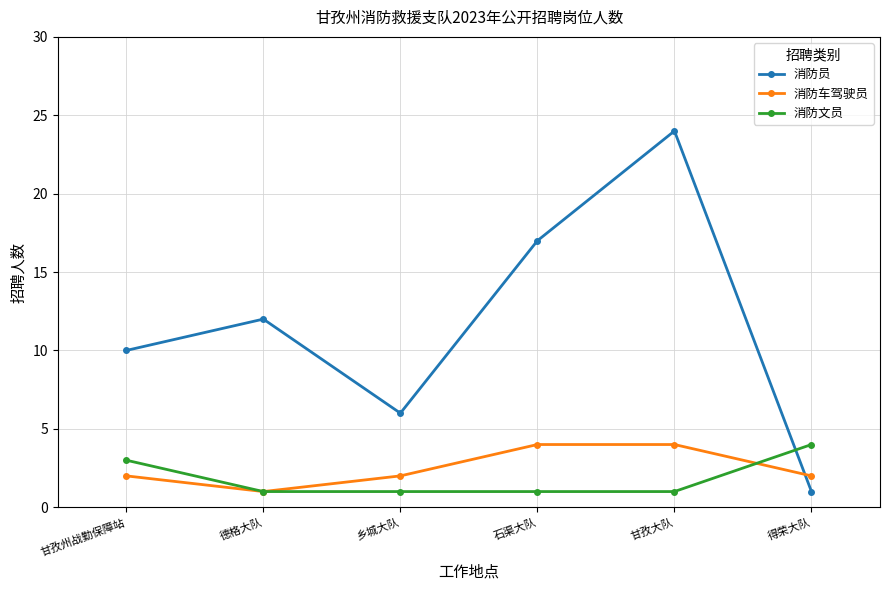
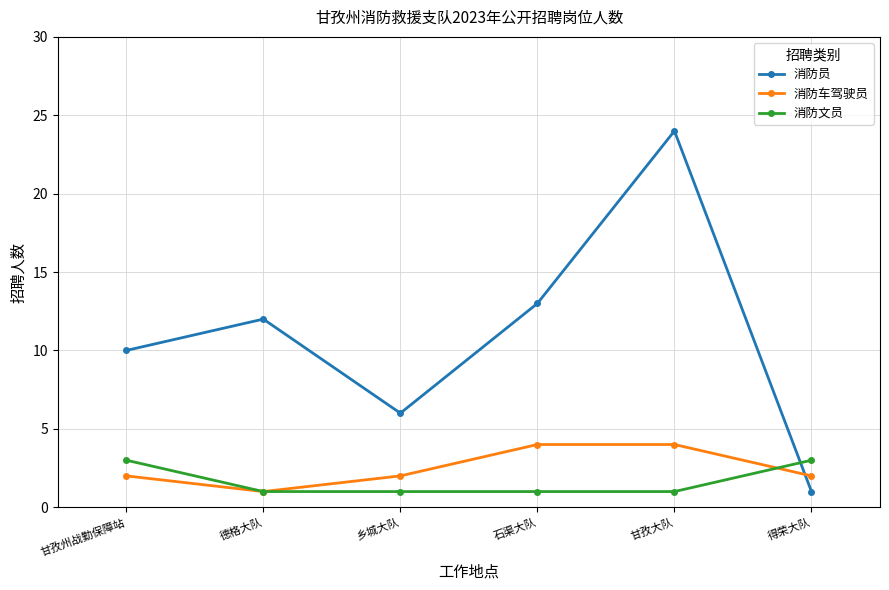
  {
    "消防员": {
      "甘孜州战勤保障站": 10,
      "德格大队": 12,
      "乡城大队": 6,
-     "石渠大队": 17,
+     "石渠大队": 13,
      "甘孜大队": 24,
      "得荣大队": 1
    },
    "消防车驾驶员": {
      "甘孜州战勤保障站": 2,
      "乡城大队": 2,
      "石渠大队": 4,
      "甘孜大队": 4,
      "得荣大队": 2
    },
    "消防文员": {
      "甘孜州战勤保障站": 3,
      "乡城大队": 1,
      "石渠大队": 1,
      "甘孜大队": 1,
-     "得荣大队": 4
+     "得荣大队": 3
    }
  }
